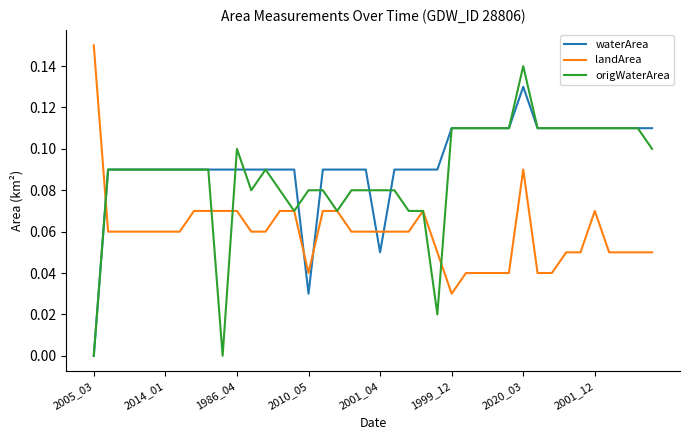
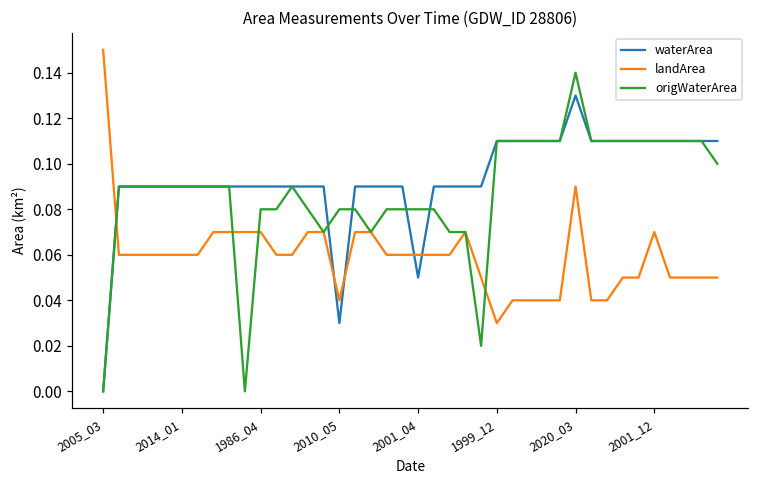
  {
    "waterArea": {
      "1986_04": 0.09,
      "2010_05": 0.03,
      "2001_04": 0.05,
      "2020_03": 0.13
    },
    "landArea": {
      "2005_03": 0.15,
      "2014_01": 0.06,
      "1986_04": 0.07,
      "2010_05": 0.04,
      "2001_04": 0.06,
      "1999_12": 0.03,
      "2020_03": 0.09,
      "2001_12": 0.07
    },
    "origWaterArea": {
-     "1986_04": 0.10,
+     "1986_04": 0.08,
      "2010_05": 0.08,
      "2001_04": 0.08,
      "2020_03": 0.14
    }
  }
